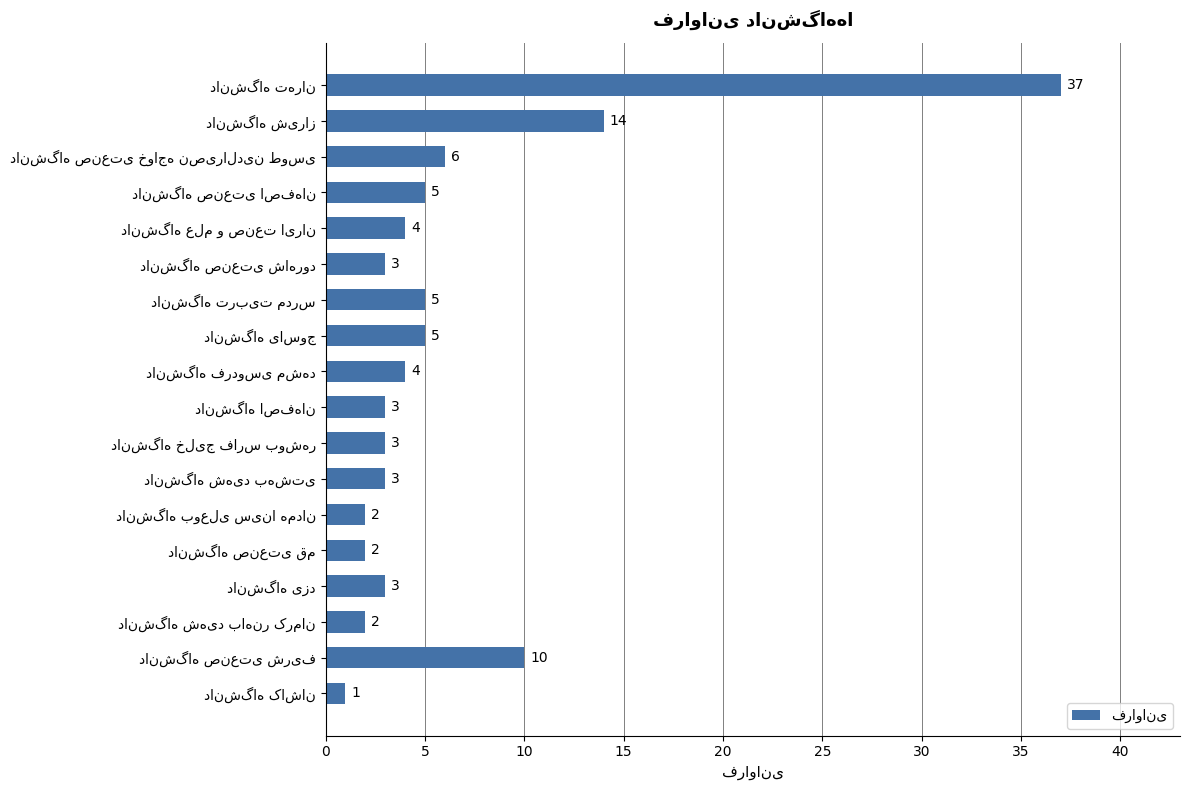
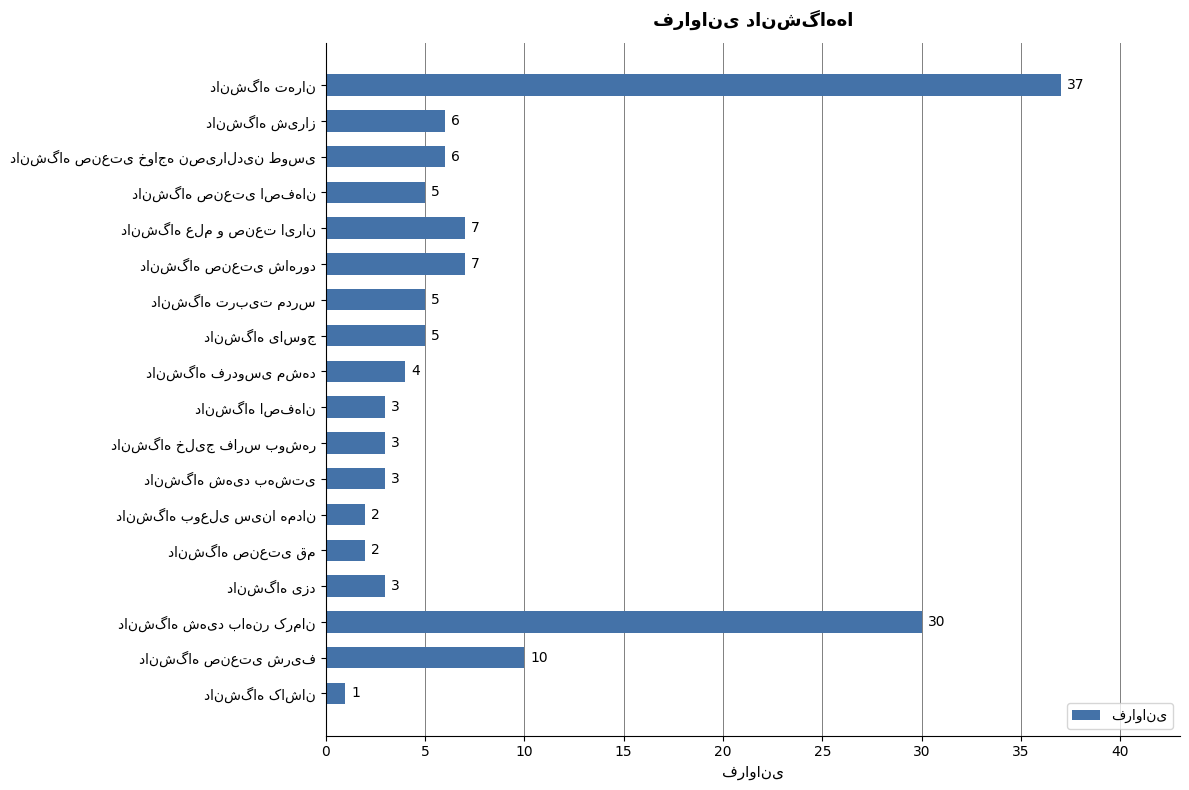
  {
    "دانشگاه تهران": 37,
-   "دانشگاه شیراز": 14,
+   "دانشگاه شیراز": 6,
    "دانشگاه صنعتی خواجه نصیرالدین طوسی": 6,
    "دانشگاه صنعتی اصفهان": 5,
-   "دانشگاه علم و صنعت ایران": 4,
-   "دانشگاه صنعتی شاهرود": 3,
+   "دانشگاه علم و صنعت ایران": 7,
+   "دانشگاه صنعتی شاهرود": 7,
    "دانشگاه تربیت مدرس": 5,
    "دانشگاه یاسوج": 5,
    "دانشگاه فردوسی مشهد": 4,
    "دانشگاه اصفهان": 3,
    "دانشگاه خلیج فارس بوشهر": 3,
    "دانشگاه شهید بهشتی": 3,
    "دانشگاه بوعلی سینا همدان": 2,
    "دانشگاه صنعتی قم": 2,
    "دانشگاه یزد": 3,
-   "دانشگاه شهید باهنر کرمان": 2,
+   "دانشگاه شهید باهنر کرمان": 30,
    "دانشگاه صنعتی شریف": 10,
    "دانشگاه کاشان": 1
  }
